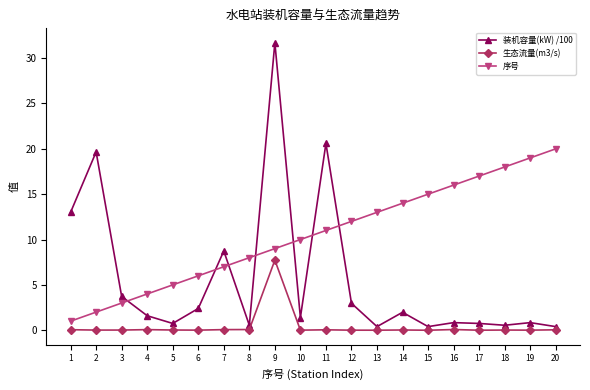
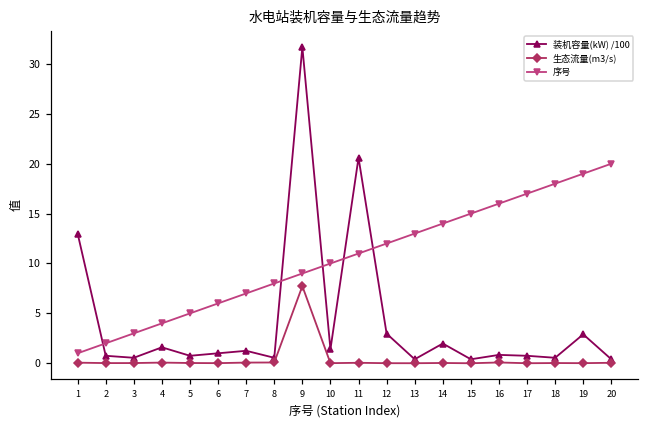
  {
    "装机容量(kW) /100": {
      "1": 13,
-     "2": 20,
-     "3": 4,
+     "2": 1,
+     "3": 1,
      "4": 2,
      "5": 1,
-     "6": 2,
-     "7": 9,
+     "6": 1,
+     "7": 1,
      "8": 1,
      "9": 32,
      "10": 1,
      "11": 21,
      "12": 3,
      "13": 0,
      "14": 2,
      "15": 0,
      "16": 1,
      "17": 1,
      "18": 1,
-     "19": 1,
+     "19": 3,
      "20": 0
    }
  }
